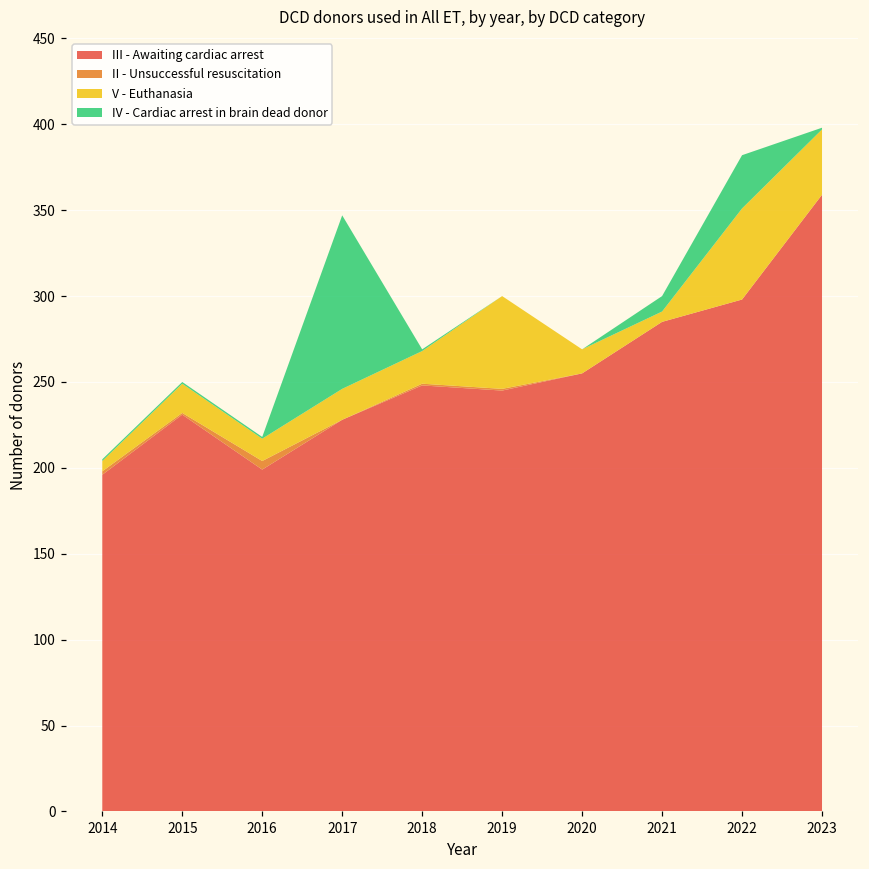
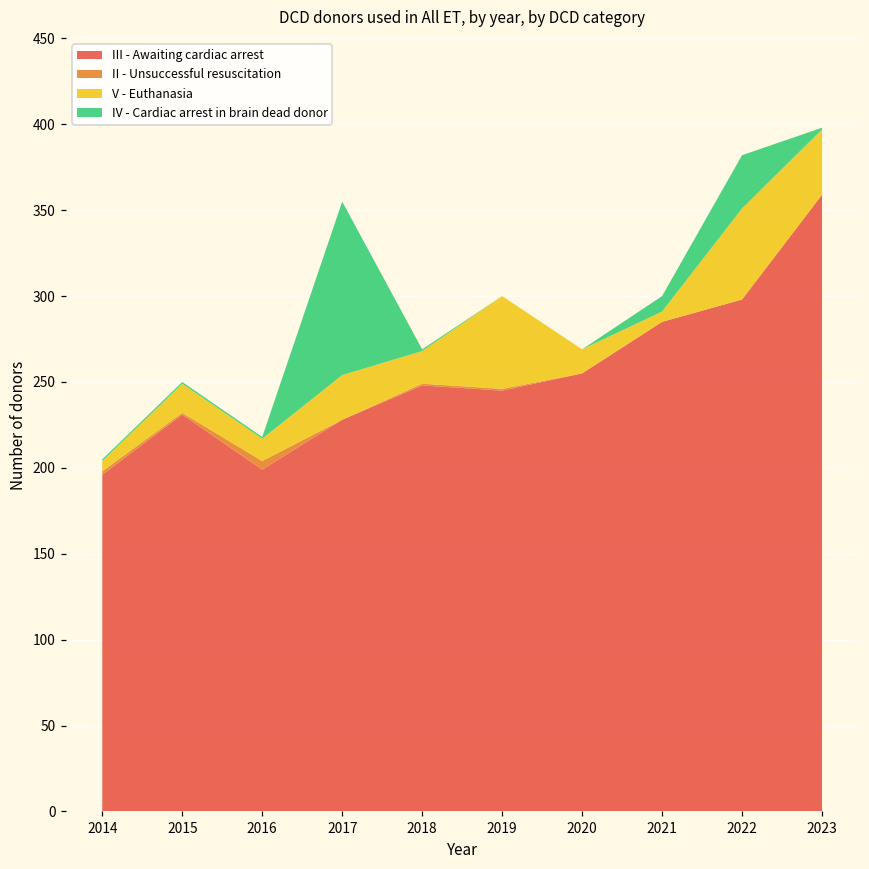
  {
    "V - Euthanasia": {
-     "2017": 18,
+     "2017": 26,
      "2021": 6,
      "2022": 53
    },
    "IV - Cardiac arrest in brain dead donor": {
      "2017": 101,
      "2021": 9,
      "2022": 31
    }
  }
